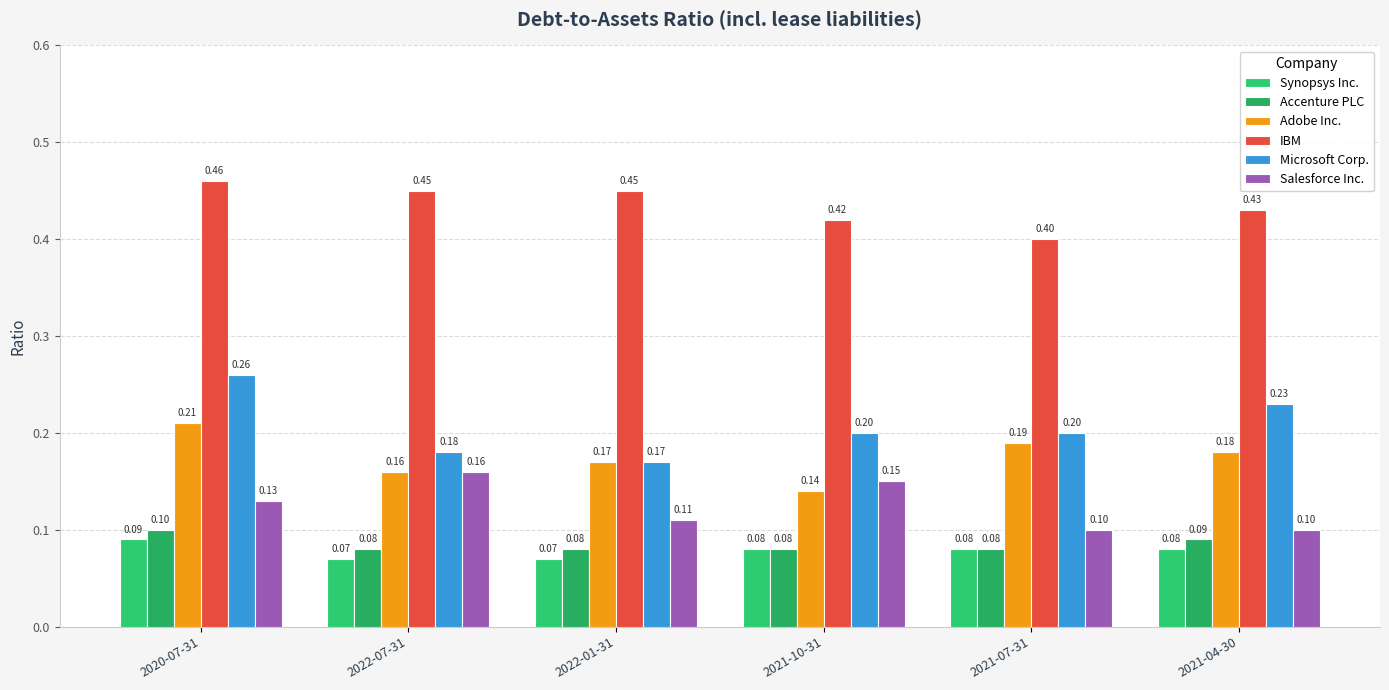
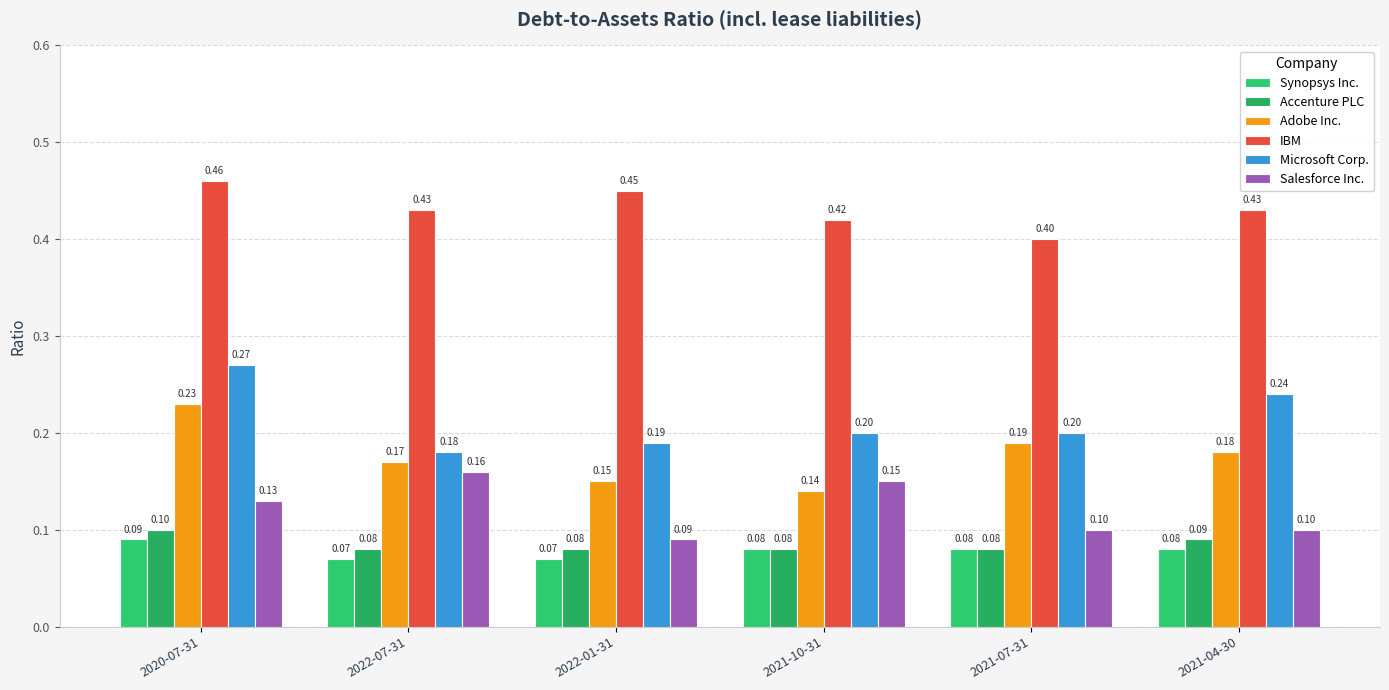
  {
    "Adobe Inc.": {
-     "2020-07-31": 0.21,
-     "2022-07-31": 0.16,
-     "2022-01-31": 0.17,
+     "2020-07-31": 0.23,
+     "2022-07-31": 0.17,
+     "2022-01-31": 0.15,
      "2021-10-31": 0.14,
      "2021-07-31": 0.19,
      "2021-04-30": 0.18
    },
    "IBM": {
      "2020-07-31": 0.46,
-     "2022-07-31": 0.45,
+     "2022-07-31": 0.43,
      "2022-01-31": 0.45,
      "2021-10-31": 0.42,
      "2021-07-31": 0.40,
      "2021-04-30": 0.43
    },
    "Microsoft Corp.": {
-     "2020-07-31": 0.26,
+     "2020-07-31": 0.27,
      "2022-07-31": 0.18,
-     "2022-01-31": 0.17,
+     "2022-01-31": 0.19,
      "2021-10-31": 0.20,
      "2021-07-31": 0.20,
-     "2021-04-30": 0.23
+     "2021-04-30": 0.24
    },
    "Salesforce Inc.": {
      "2020-07-31": 0.13,
      "2022-07-31": 0.16,
-     "2022-01-31": 0.11,
+     "2022-01-31": 0.09,
      "2021-10-31": 0.15,
      "2021-07-31": 0.10,
      "2021-04-30": 0.10
    }
  }
